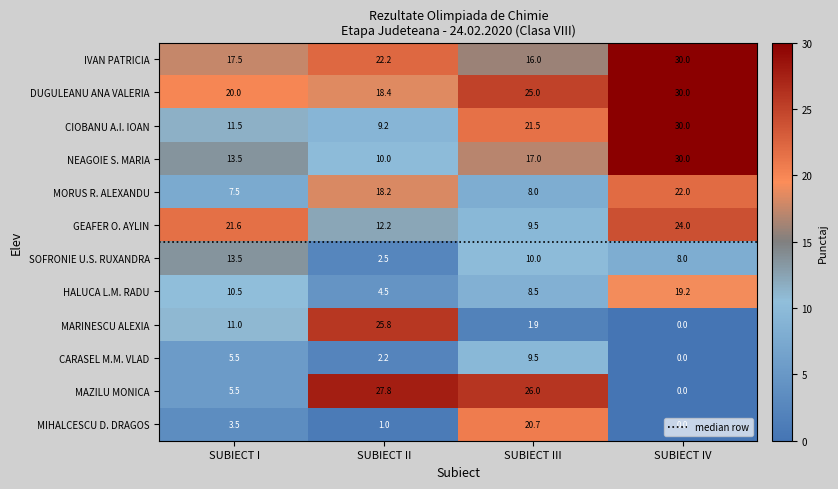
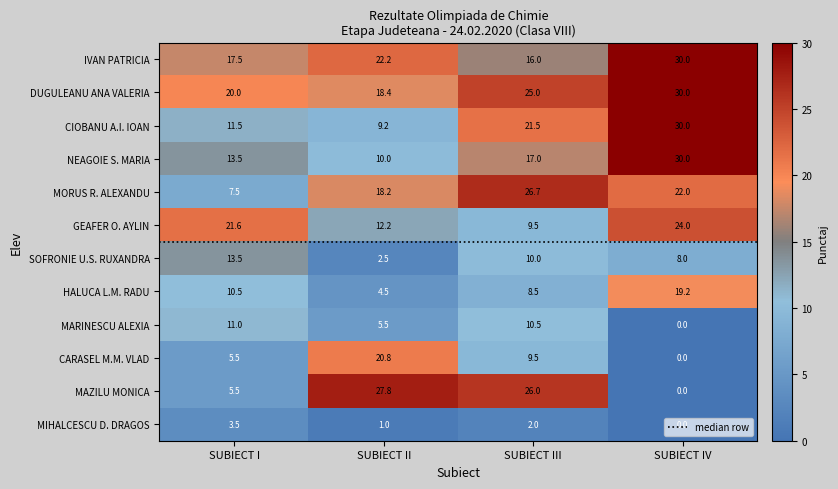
  {
    "IVAN PATRICIA": {
      "SUBIECT I": 17.5,
      "SUBIECT II": 22.2,
      "SUBIECT III": 16.0,
      "SUBIECT IV": 30.0
    },
    "DUGULEANU ANA VALERIA": {
      "SUBIECT I": 20.0,
      "SUBIECT II": 18.4,
      "SUBIECT III": 25.0,
      "SUBIECT IV": 30.0
    },
    "CIOBANU A.I. IOAN": {
      "SUBIECT I": 11.5,
      "SUBIECT II": 9.2,
      "SUBIECT III": 21.5,
      "SUBIECT IV": 30.0
    },
    "NEAGOIE S. MARIA": {
      "SUBIECT I": 13.5,
      "SUBIECT II": 10.0,
      "SUBIECT III": 17.0,
      "SUBIECT IV": 30.0
    },
    "MORUS R. ALEXANDU": {
      "SUBIECT I": 7.5,
      "SUBIECT II": 18.2,
-     "SUBIECT III": 8.0,
+     "SUBIECT III": 26.7,
      "SUBIECT IV": 22.0
    },
    "GEAFER O. AYLIN": {
      "SUBIECT I": 21.6,
      "SUBIECT II": 12.2,
      "SUBIECT III": 9.5,
      "SUBIECT IV": 24.0
    },
    "SOFRONIE U.S. RUXANDRA": {
      "SUBIECT I": 13.5,
      "SUBIECT II": 2.5,
      "SUBIECT III": 10.0,
      "SUBIECT IV": 8.0
    },
    "HALUCA L.M. RADU": {
      "SUBIECT I": 10.5,
      "SUBIECT II": 4.5,
      "SUBIECT III": 8.5,
      "SUBIECT IV": 19.2
    },
    "MARINESCU ALEXIA": {
      "SUBIECT I": 11.0,
-     "SUBIECT II": 25.8,
-     "SUBIECT III": 1.9,
+     "SUBIECT II": 5.5,
+     "SUBIECT III": 10.5,
      "SUBIECT IV": 0.0
    },
    "CARASEL M.M. VLAD": {
      "SUBIECT I": 5.5,
-     "SUBIECT II": 2.2,
+     "SUBIECT II": 20.8,
      "SUBIECT III": 9.5,
      "SUBIECT IV": 0.0
    },
    "MAZILU MONICA": {
      "SUBIECT I": 5.5,
      "SUBIECT II": 27.8,
      "SUBIECT III": 26.0,
      "SUBIECT IV": 0.0
    },
    "MIHALCESCU D. DRAGOS": {
      "SUBIECT I": 3.5,
      "SUBIECT II": 1.0,
-     "SUBIECT III": 20.7
+     "SUBIECT III": 2.0
    }
  }
